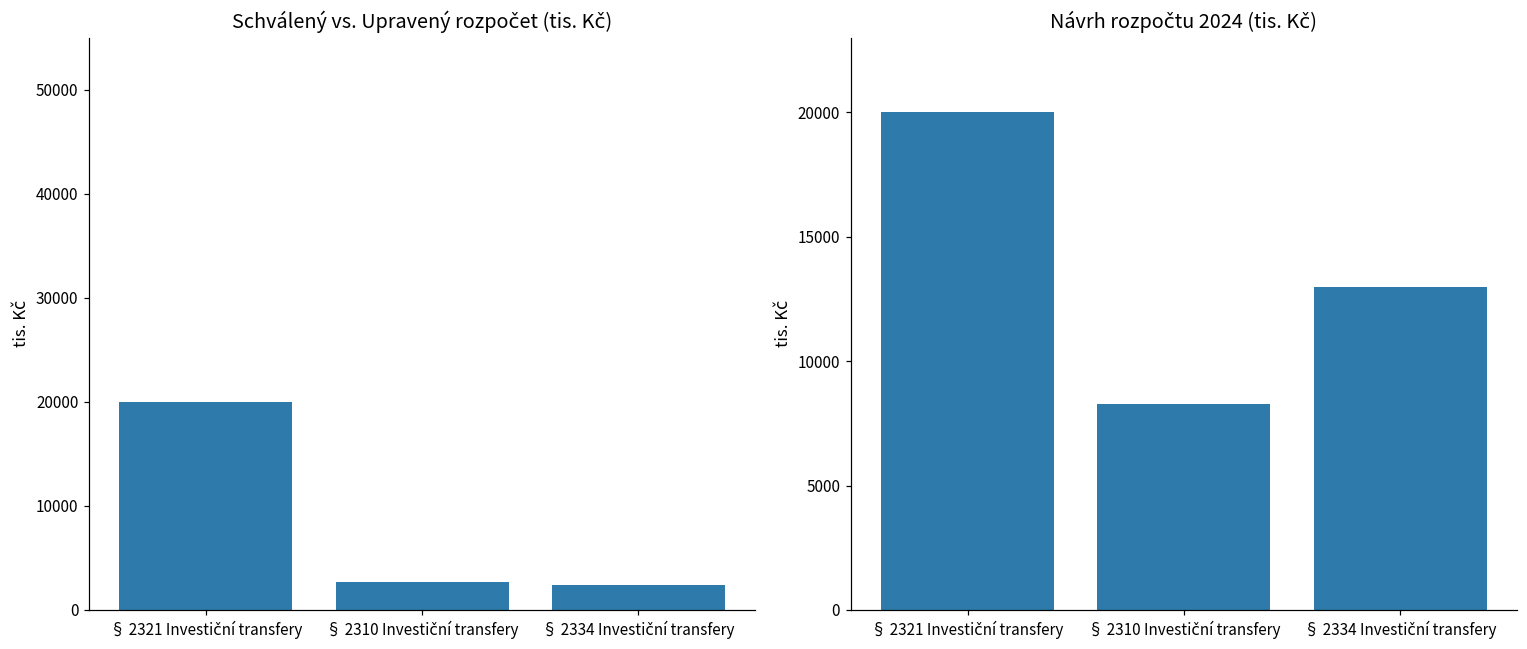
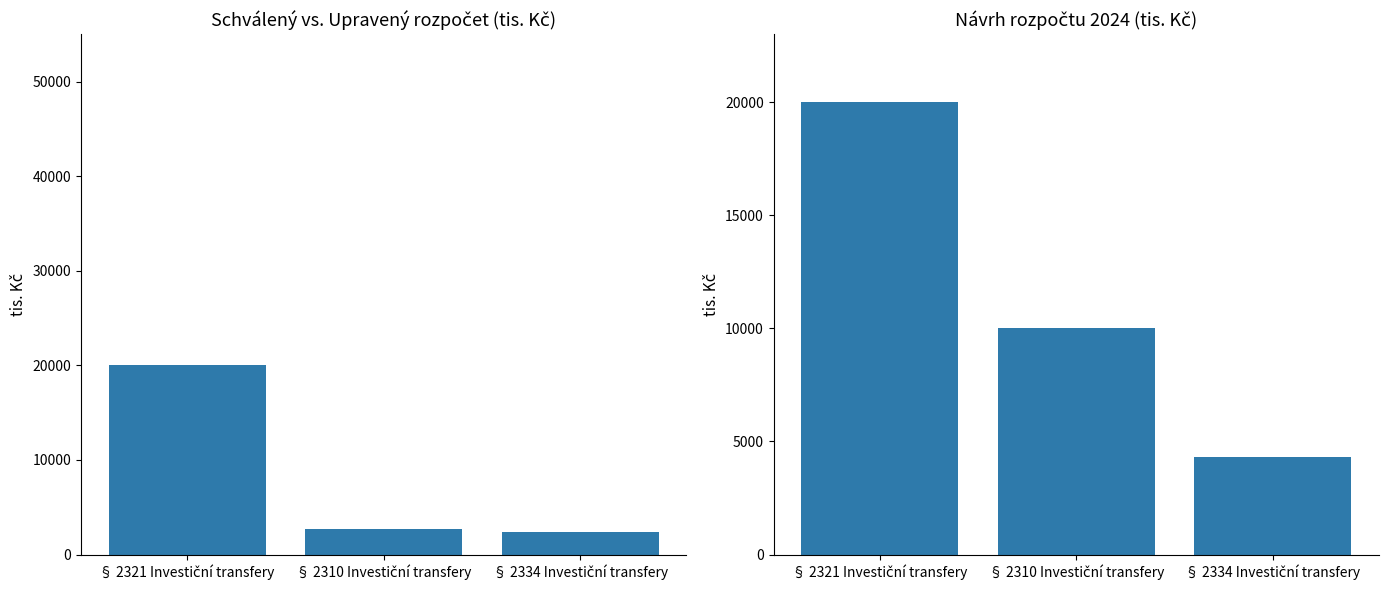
  {
    "Schválený vs. Upravený rozpočet (tis. Kč)": {
      "§ 2321 Investiční transfery": 20000,
      "§ 2310 Investiční transfery": 3000,
      "§ 2334 Investiční transfery": 2000
    },
    "Návrh rozpočtu 2024 (tis. Kč)": {
      "§ 2321 Investiční transfery": 20000,
-     "§ 2310 Investiční transfery": 8300,
-     "§ 2334 Investiční transfery": 13000
+     "§ 2310 Investiční transfery": 10000,
+     "§ 2334 Investiční transfery": 4300
    }
  }
